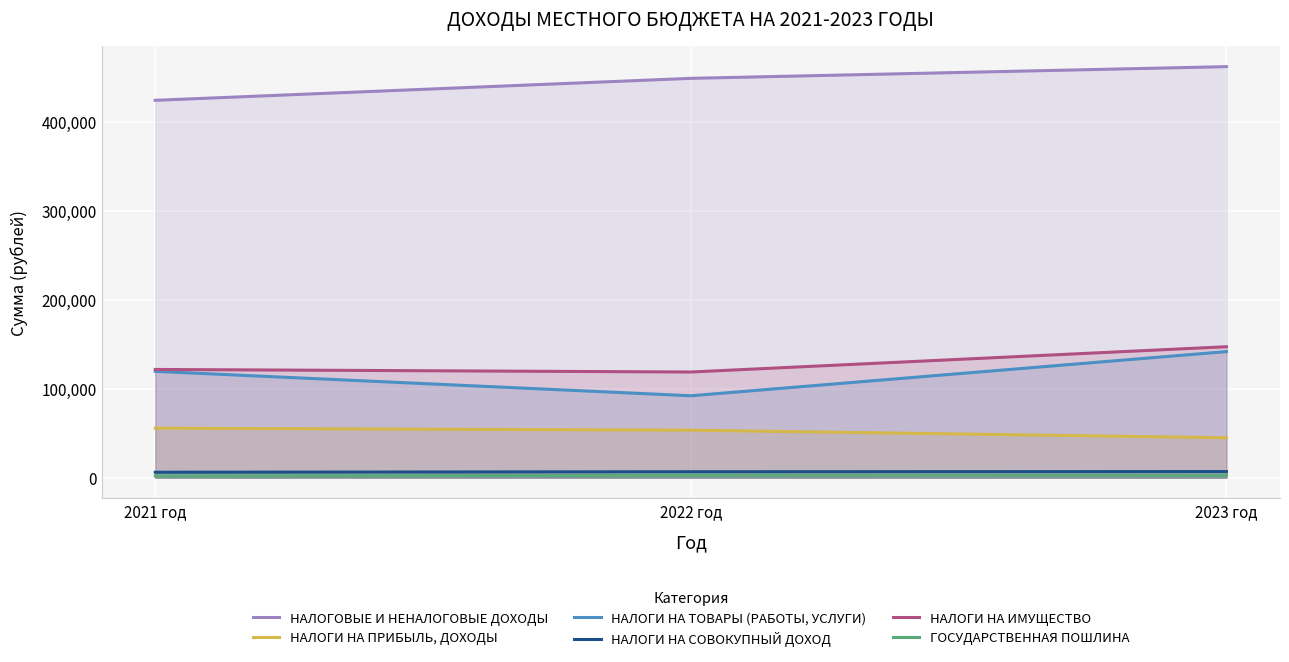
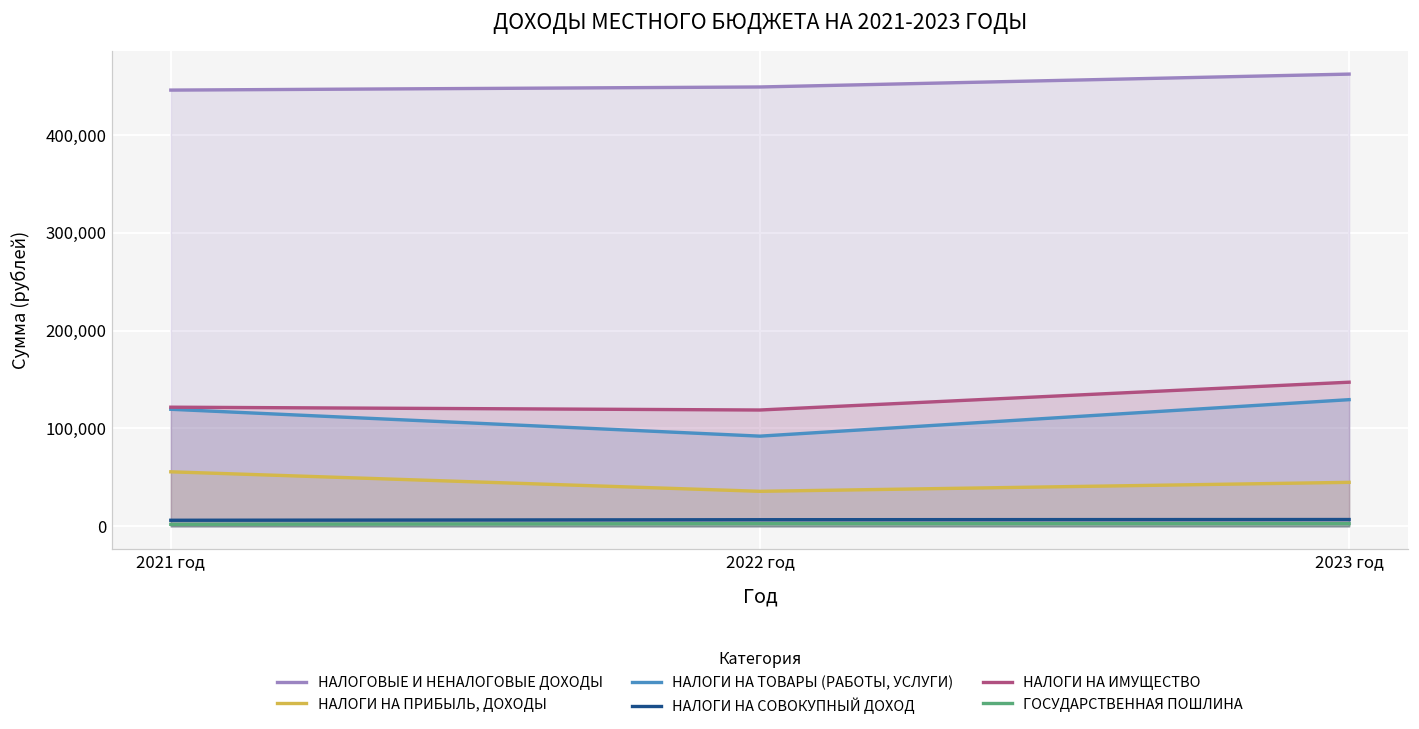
  {
    "НАЛОГОВЫЕ И НЕНАЛОГОВЫЕ ДОХОДЫ": {
-     "2021 год": "420,000",
+     "2021 год": "450,000",
      "2022 год": "450,000",
      "2023 год": "460,000"
    },
    "НАЛОГИ НА ПРИБЫЛЬ, ДОХОДЫ": {
      "2021 год": "60,000",
-     "2022 год": "50,000",
+     "2022 год": "40,000",
      "2023 год": "40,000"
    },
    "НАЛОГИ НА ТОВАРЫ (РАБОТЫ, УСЛУГИ)": {
      "2022 год": "90,000",
-     "2023 год": "140,000"
+     "2023 год": "130,000"
    },
    "НАЛОГИ НА СОВОКУПНЫЙ ДОХОД": {
      "2021 год": "10,000",
      "2022 год": "10,000",
      "2023 год": "10,000"
    },
    "НАЛОГИ НА ИМУЩЕСТВО": {
      "2022 год": "120,000",
      "2023 год": "150,000"
    },
    "ГОСУДАРСТВЕННАЯ ПОШЛИНА": {
      "2021 год": "0",
      "2022 год": "0",
      "2023 год": "0"
    }
  }
